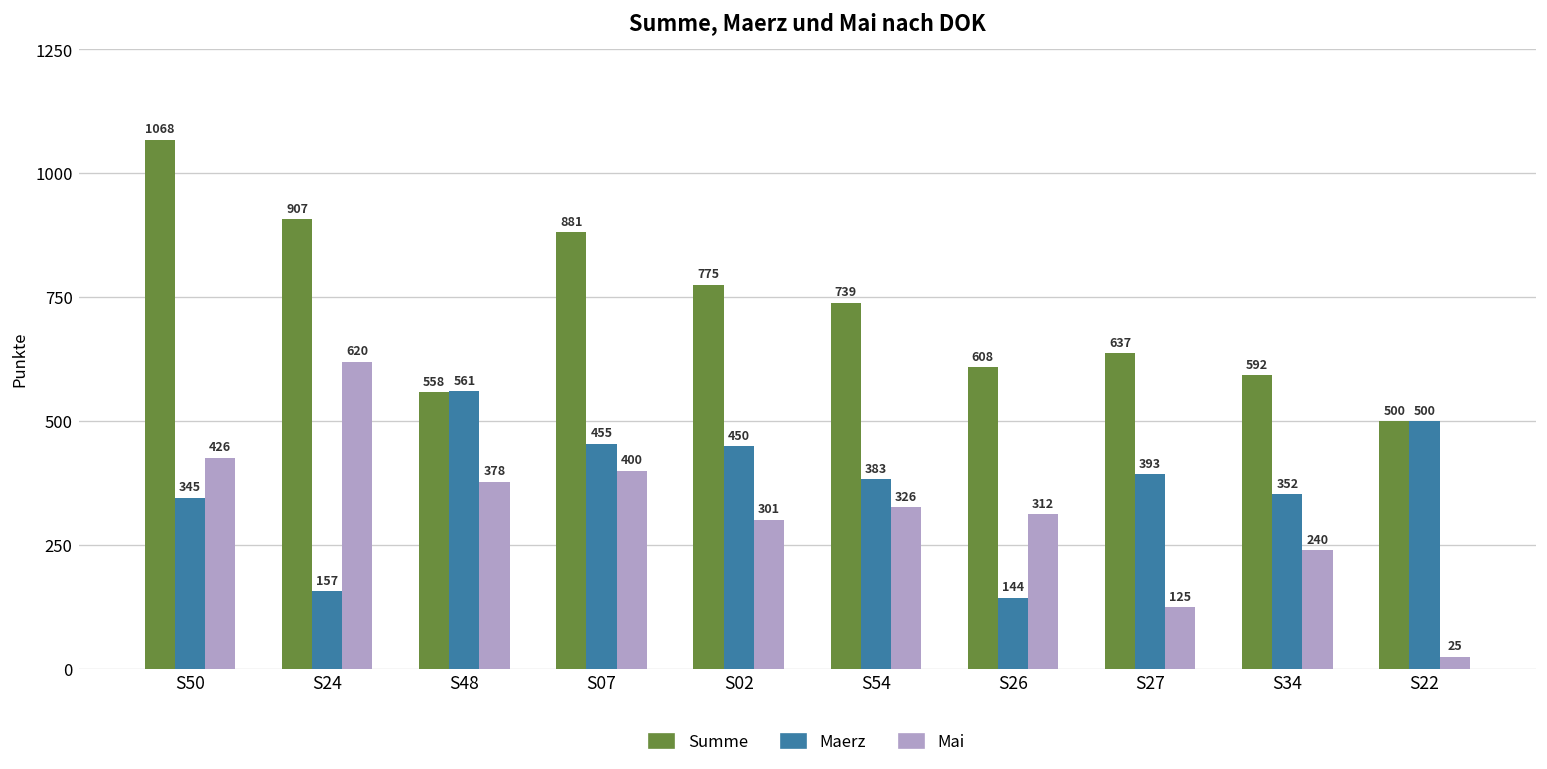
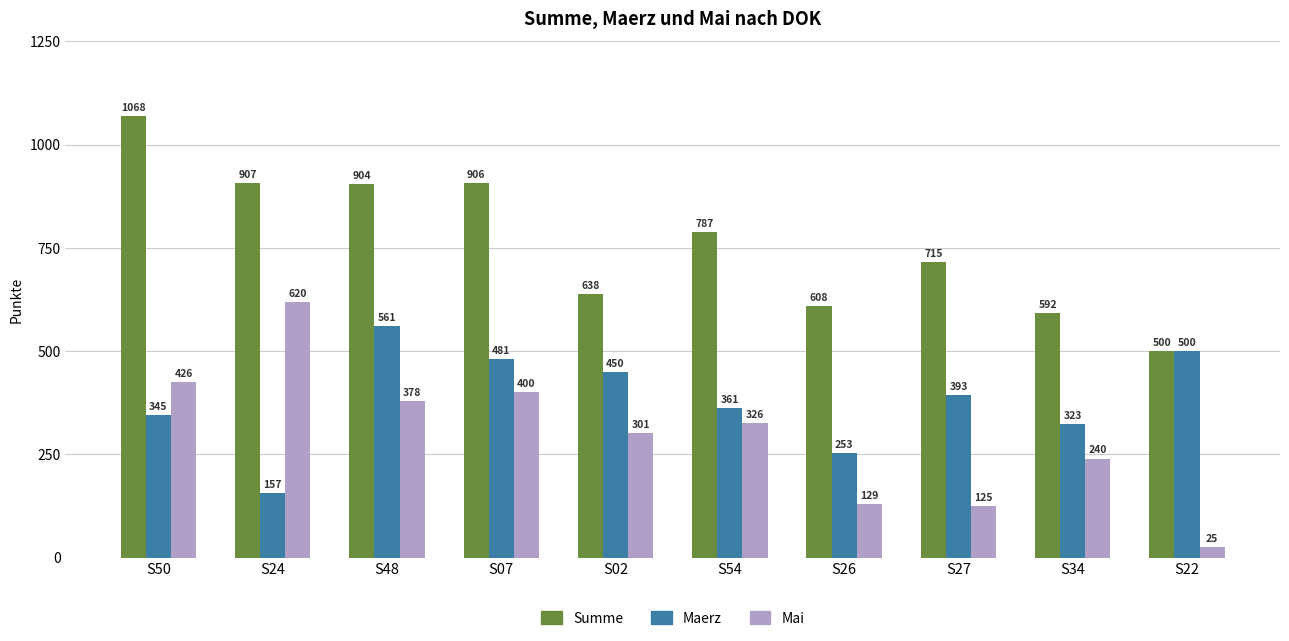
  {
    "Summe": {
      "S50": 1068,
      "S24": 907,
-     "S48": 558,
-     "S07": 881,
-     "S02": 775,
-     "S54": 739,
+     "S48": 904,
+     "S07": 906,
+     "S02": 638,
+     "S54": 787,
      "S26": 608,
-     "S27": 637,
+     "S27": 715,
      "S34": 592,
      "S22": 500
    },
    "Maerz": {
      "S50": 345,
      "S24": 157,
      "S48": 561,
-     "S07": 455,
+     "S07": 481,
      "S02": 450,
-     "S54": 383,
-     "S26": 144,
+     "S54": 361,
+     "S26": 253,
      "S27": 393,
-     "S34": 352,
+     "S34": 323,
      "S22": 500
    },
    "Mai": {
      "S50": 426,
      "S24": 620,
      "S48": 378,
      "S07": 400,
      "S02": 301,
      "S54": 326,
-     "S26": 312,
+     "S26": 129,
      "S27": 125,
      "S34": 240,
      "S22": 25
    }
  }
